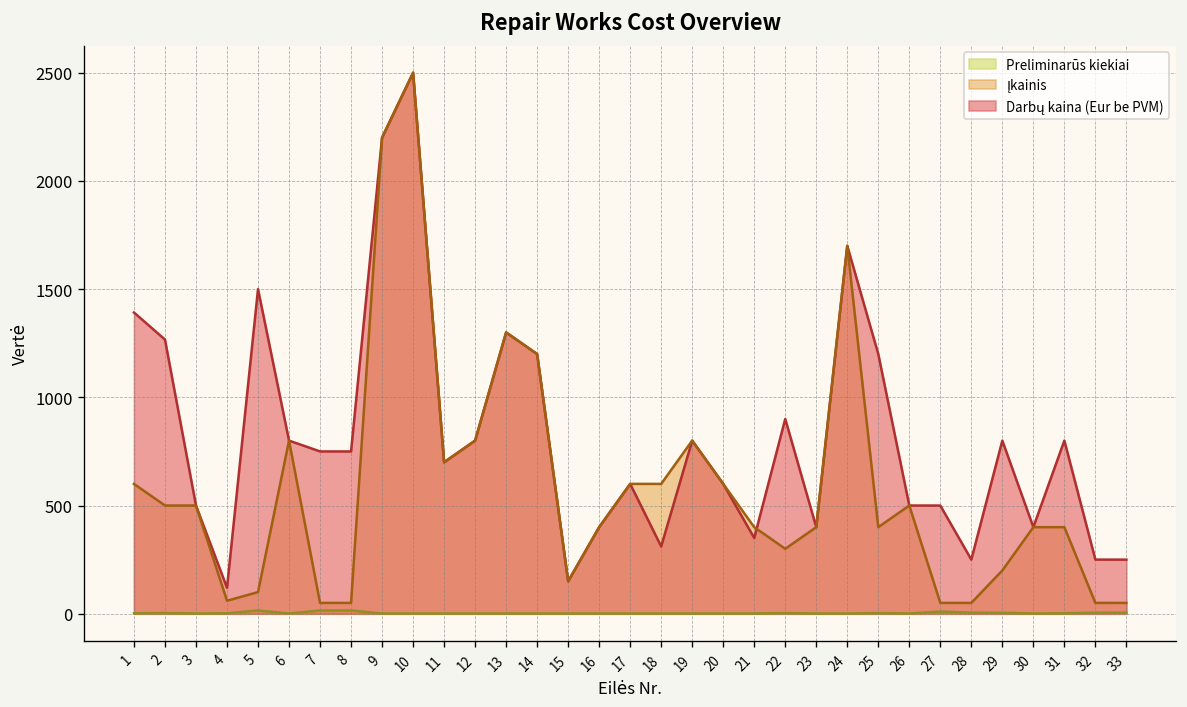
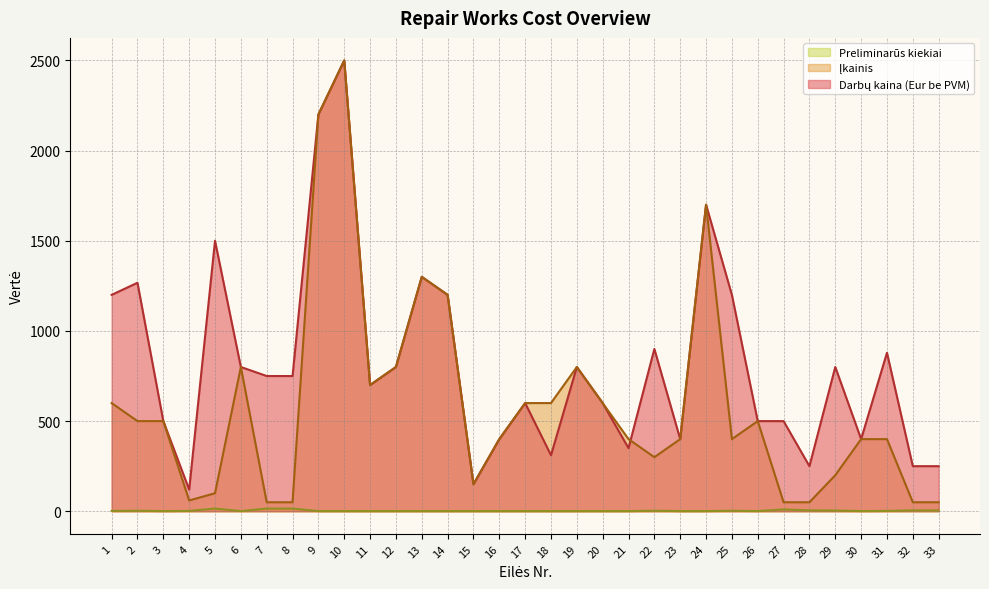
  {
    "Darbų kaina (Eur be PVM)": {
-     "1": 1390,
+     "1": 1200,
      "2": 1270,
      "4": 120,
      "5": 1500,
      "7": 750,
      "8": 750,
      "18": 310,
      "21": 350,
      "22": 900,
      "25": 1200,
      "27": 500,
      "28": 250,
      "29": 800,
-     "31": 800,
+     "31": 880,
      "32": 250,
      "33": 250
    }
  }
